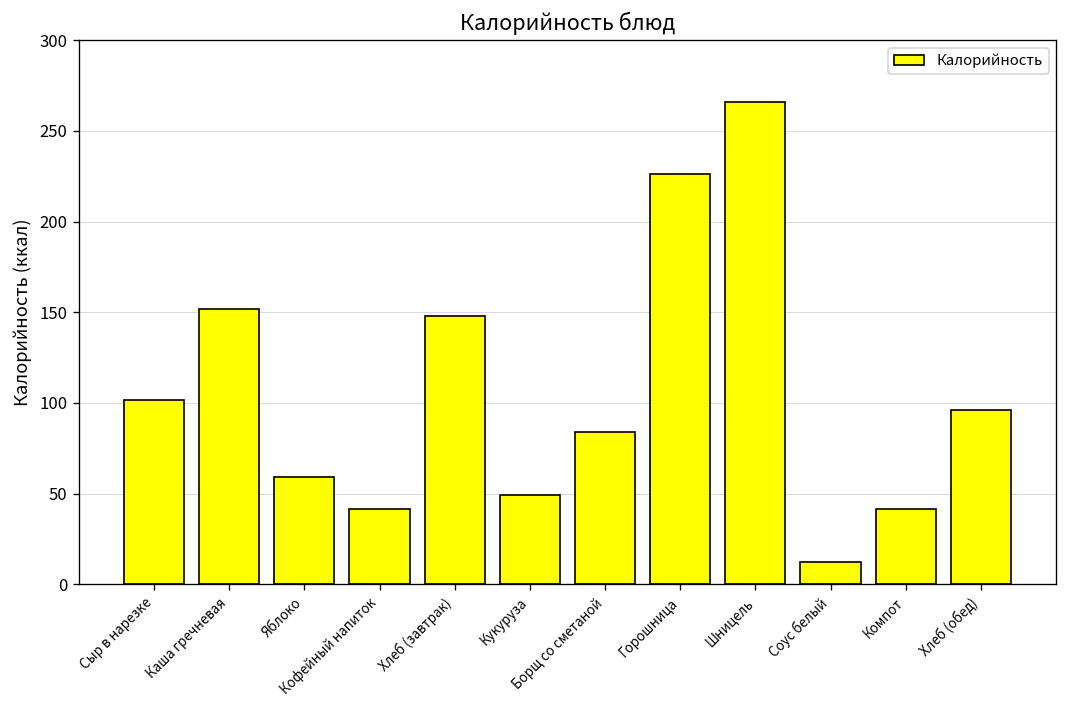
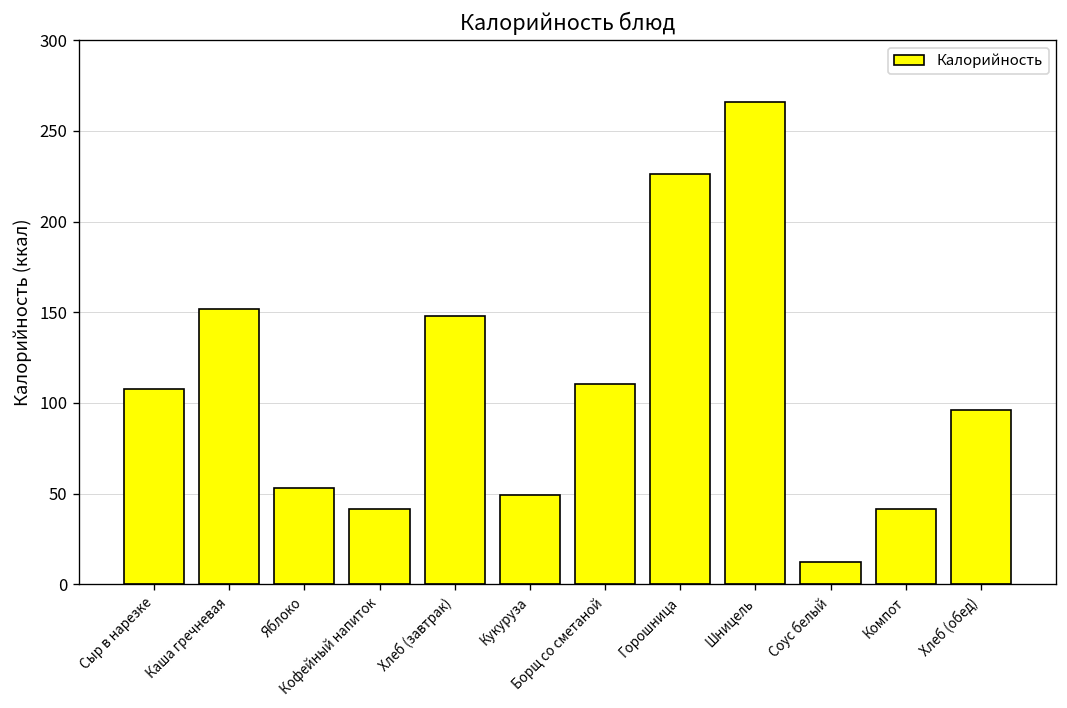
  {
-   "Сыр в нарезке": 102,
+   "Сыр в нарезке": 108,
    "Каша гречневая": 152,
-   "Яблоко": 59,
+   "Яблоко": 53,
    "Кофейный напиток": 42,
    "Хлеб (завтрак)": 148,
    "Кукуруза": 49,
-   "Борщ со сметаной": 84,
+   "Борщ со сметаной": 110,
    "Горошница": 226,
    "Шницель": 266,
    "Соус белый": 13,
    "Компот": 42,
    "Хлеб (обед)": 96
  }
